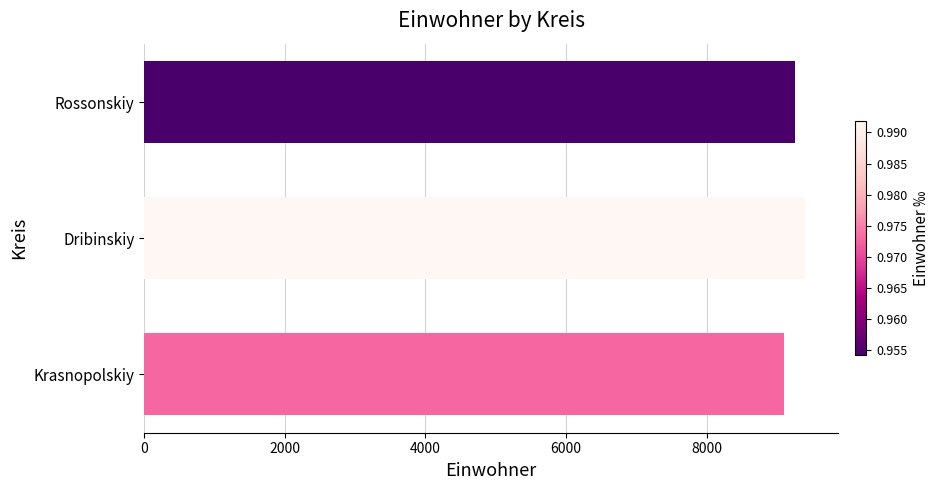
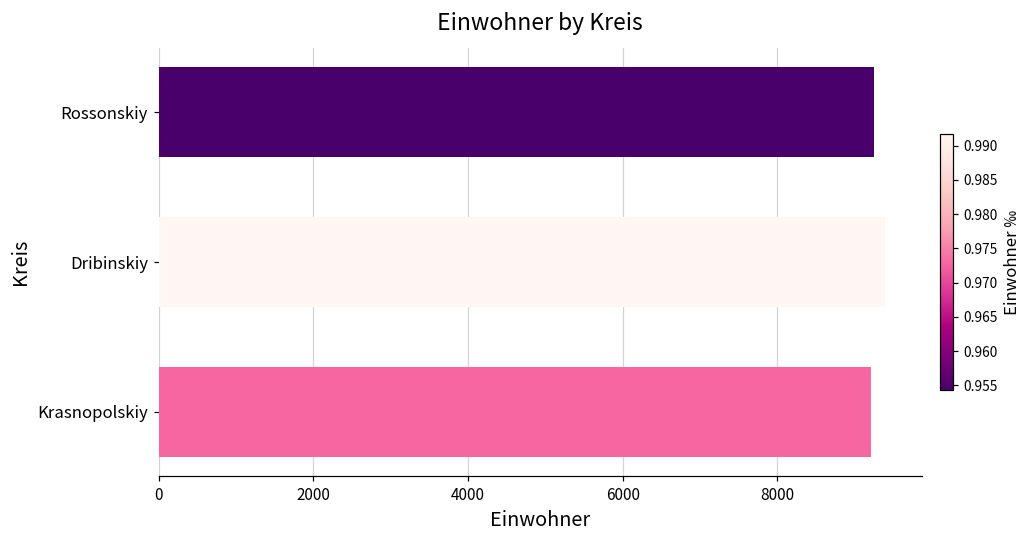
  {
    "Rossonskiy": 9300,
    "Dribinskiy": 9400,
-   "Krasnopolskiy": 9100
+   "Krasnopolskiy": 9200
  }
